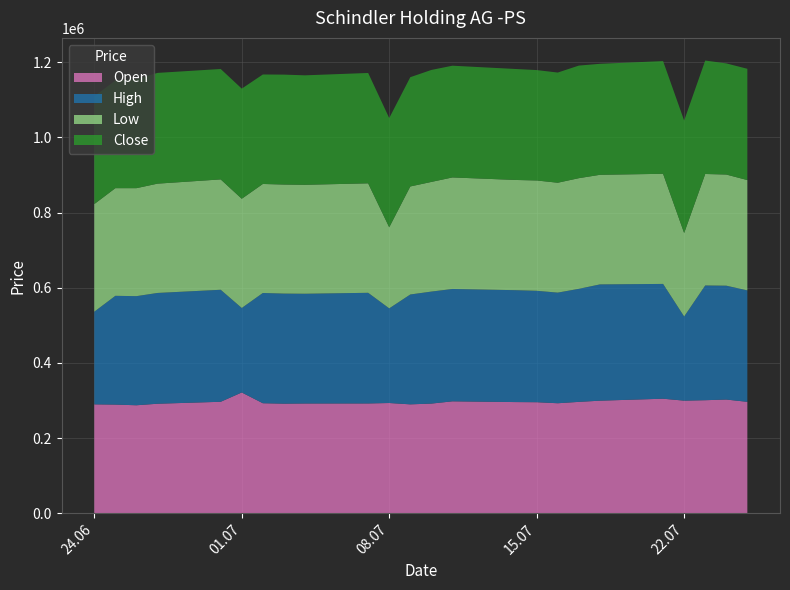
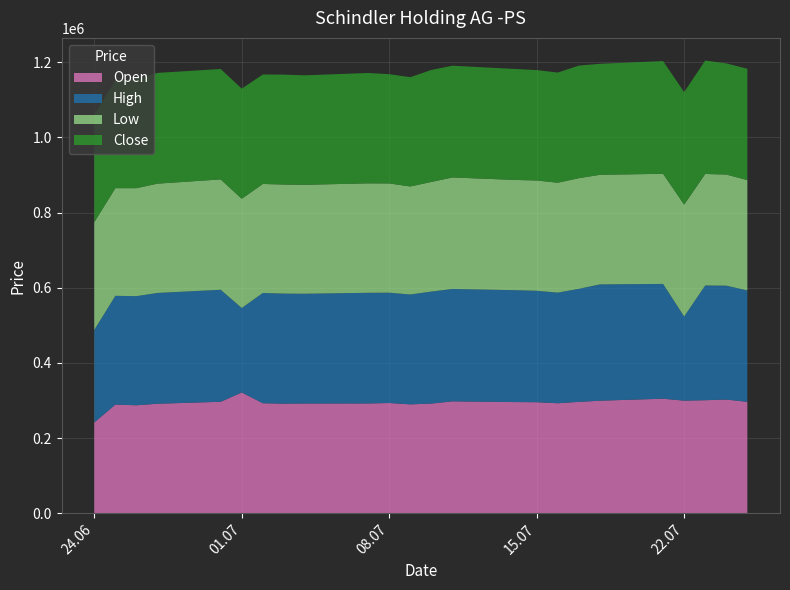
  {
    "Open": {
-     "24.06": 290000,
+     "24.06": 240000,
      "01.07": 320000,
      "08.07": 290000,
      "15.07": 300000,
      "22.07": 300000
    },
    "High": {
      "24.06": 250000,
      "01.07": 220000,
-     "08.07": 250000,
+     "08.07": 290000,
      "15.07": 300000,
      "22.07": 220000
    },
    "Low": {
      "24.06": 290000,
      "01.07": 290000,
-     "08.07": 220000,
+     "08.07": 290000,
      "15.07": 290000,
-     "22.07": 220000
+     "22.07": 300000
    },
    "Close": {
      "01.07": 290000,
      "08.07": 290000,
      "15.07": 290000,
      "22.07": 300000
    }
  }
